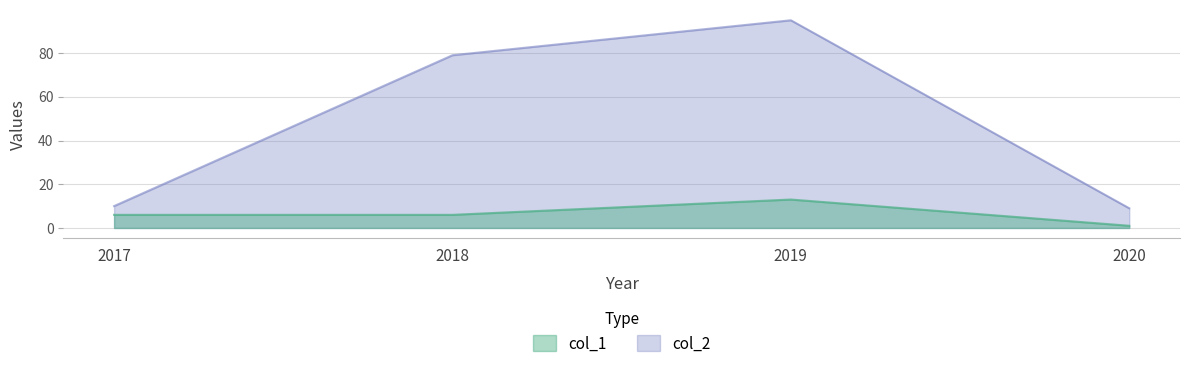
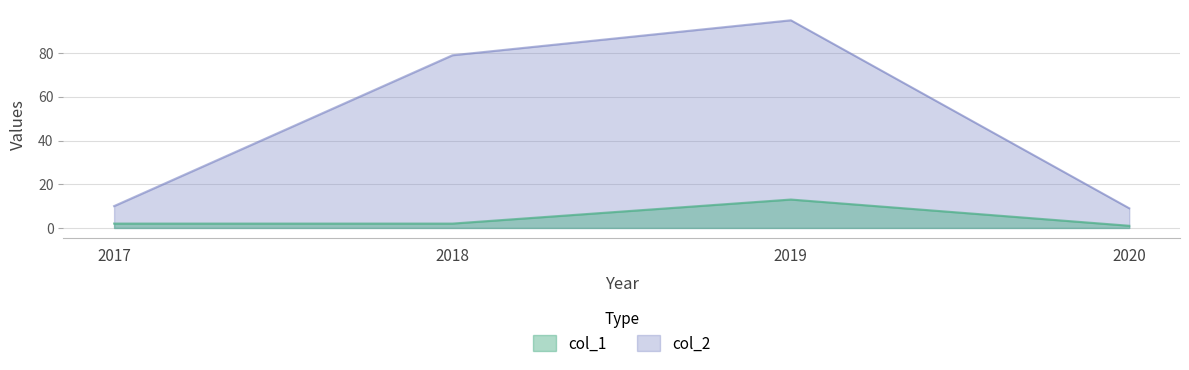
  {
    "col_2": {
      "2017": 10,
      "2018": 79,
      "2019": 95,
      "2020": 9
    },
    "col_1": {
-     "2017": 6,
-     "2018": 6,
+     "2017": 2,
+     "2018": 2,
      "2019": 13,
      "2020": 1
    }
  }
